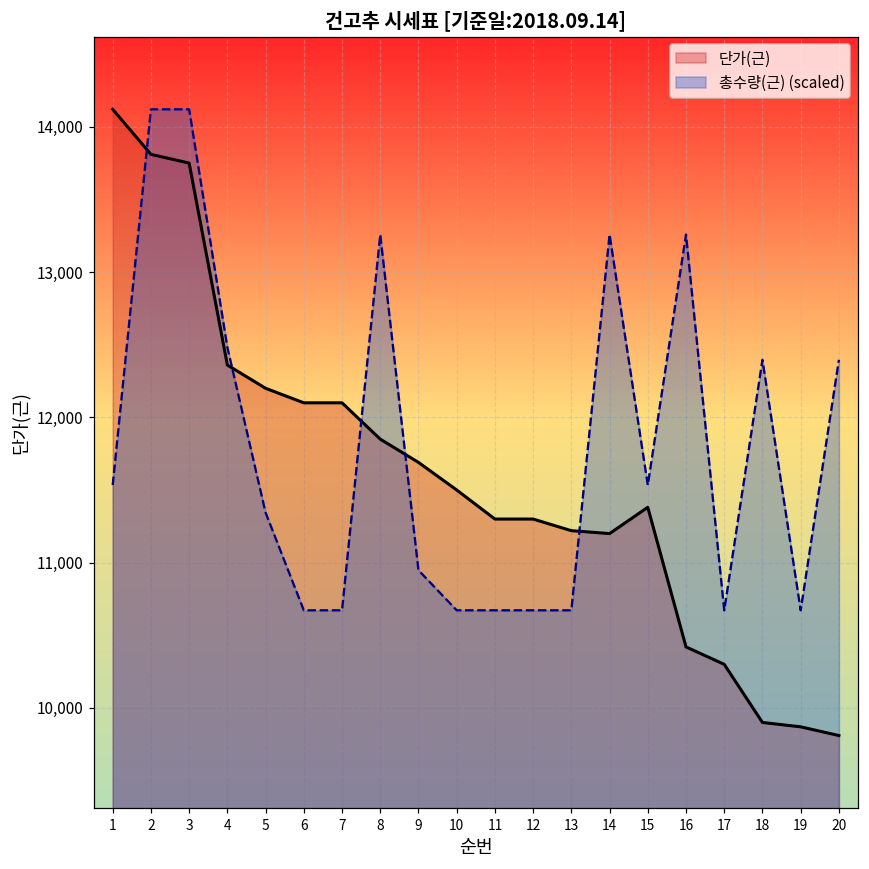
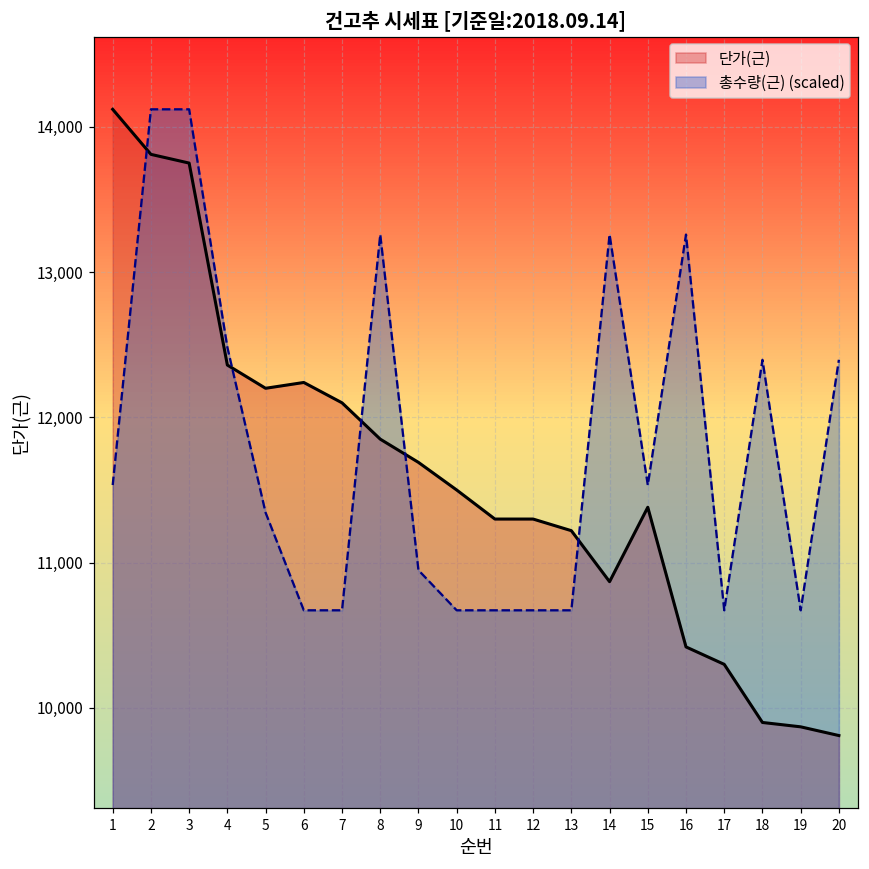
  {
    "단가(근)": {
      "1": "14,120",
      "2": "13,810",
      "3": "13,750",
      "4": "12,360",
      "5": "12,200",
-     "6": "12,100",
+     "6": "12,240",
      "7": "12,100",
      "8": "11,850",
      "9": "11,690",
      "10": "11,500",
      "11": "11,300",
      "12": "11,300",
      "13": "11,220",
-     "14": "11,200",
+     "14": "10,870",
      "15": "11,380",
      "16": "10,420",
      "17": "10,300",
      "18": "9,900",
      "19": "9,870",
      "20": "9,810"
    },
    "총수량(근) (scaled)": {
      "1": "11,530",
      "2": "14,120",
      "3": "14,120",
      "4": "12,480",
      "5": "11,340",
      "6": "10,670",
      "7": "10,670",
      "8": "13,260",
      "9": "10,950",
      "10": "10,670",
      "11": "10,670",
      "12": "10,670",
      "13": "10,670",
      "14": "13,260",
      "15": "11,530",
      "16": "13,260",
      "17": "10,670",
      "18": "12,400",
      "19": "10,670",
      "20": "12,400"
    }
  }
